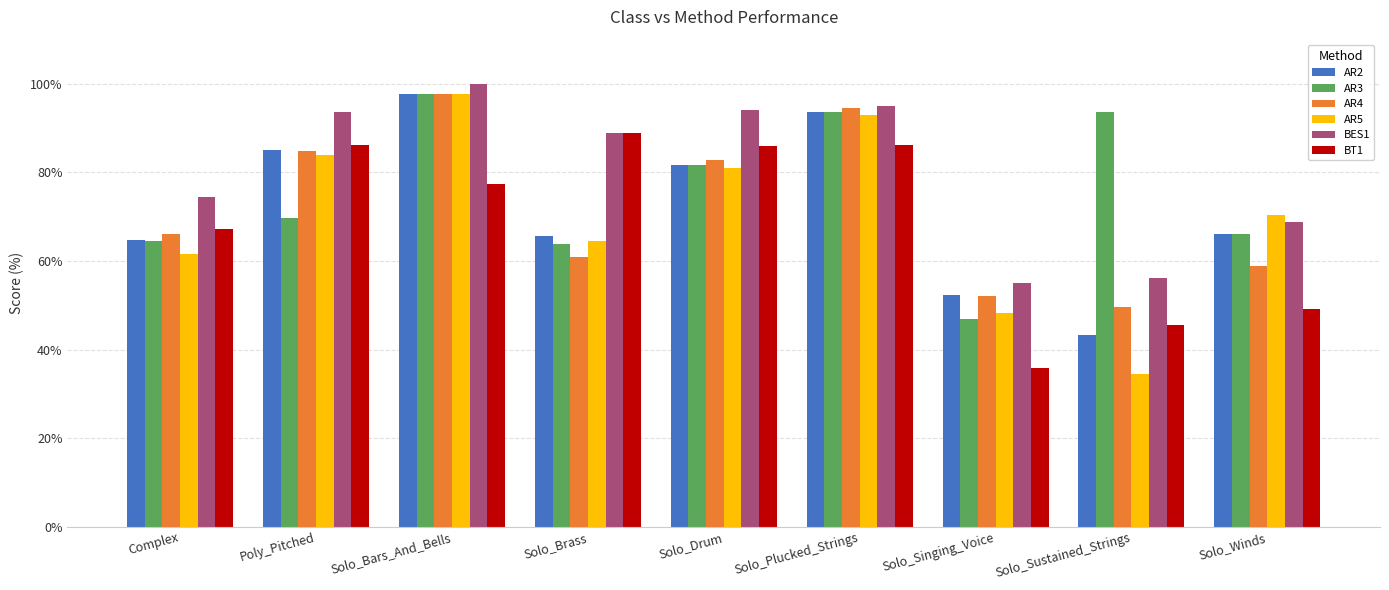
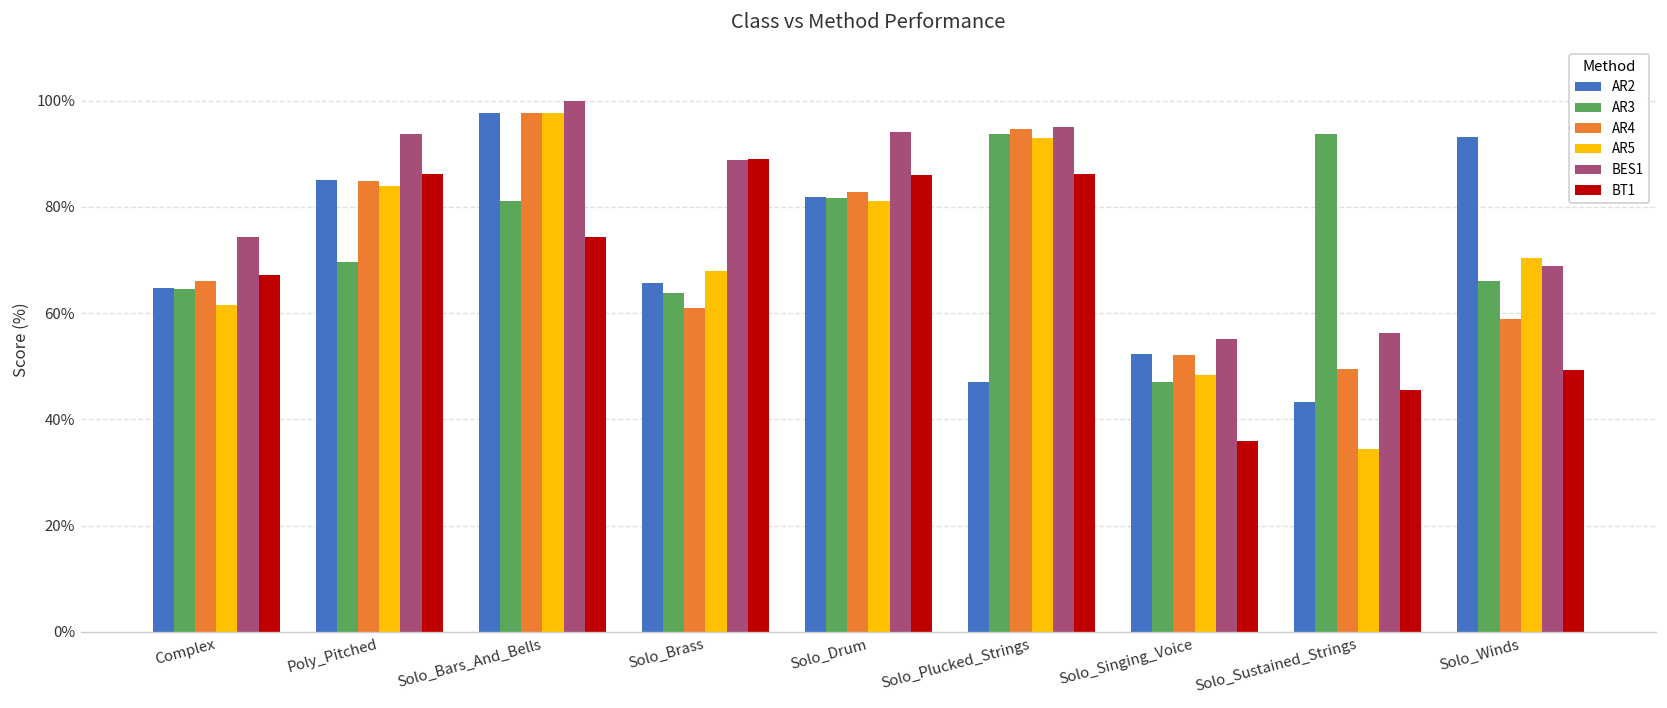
  {
    "AR2": {
      "Complex": "65%",
      "Poly_Pitched": "85%",
      "Solo_Bars_And_Bells": "98%",
      "Solo_Brass": "66%",
      "Solo_Drum": "82%",
-     "Solo_Plucked_Strings": "94%",
+     "Solo_Plucked_Strings": "47%",
      "Solo_Singing_Voice": "52%",
      "Solo_Sustained_Strings": "43%",
-     "Solo_Winds": "66%"
+     "Solo_Winds": "93%"
    },
    "AR3": {
      "Complex": "64%",
      "Poly_Pitched": "70%",
-     "Solo_Bars_And_Bells": "98%",
+     "Solo_Bars_And_Bells": "81%",
      "Solo_Brass": "64%",
      "Solo_Drum": "82%",
      "Solo_Plucked_Strings": "94%",
      "Solo_Singing_Voice": "47%",
      "Solo_Sustained_Strings": "94%",
      "Solo_Winds": "66%"
    },
    "AR4": {
      "Complex": "66%",
      "Poly_Pitched": "85%",
      "Solo_Bars_And_Bells": "98%",
      "Solo_Brass": "61%",
      "Solo_Drum": "83%",
      "Solo_Plucked_Strings": "95%",
      "Solo_Singing_Voice": "52%",
      "Solo_Sustained_Strings": "50%",
      "Solo_Winds": "59%"
    },
    "AR5": {
      "Complex": "62%",
      "Poly_Pitched": "84%",
      "Solo_Bars_And_Bells": "98%",
-     "Solo_Brass": "65%",
+     "Solo_Brass": "68%",
      "Solo_Drum": "81%",
      "Solo_Plucked_Strings": "93%",
      "Solo_Singing_Voice": "48%",
      "Solo_Sustained_Strings": "34%",
      "Solo_Winds": "70%"
    },
    "BES1": {
      "Complex": "74%",
      "Poly_Pitched": "94%",
      "Solo_Bars_And_Bells": "100%",
      "Solo_Brass": "89%",
      "Solo_Drum": "94%",
      "Solo_Plucked_Strings": "95%",
      "Solo_Singing_Voice": "55%",
      "Solo_Sustained_Strings": "56%",
      "Solo_Winds": "69%"
    },
    "BT1": {
      "Complex": "67%",
      "Poly_Pitched": "86%",
-     "Solo_Bars_And_Bells": "77%",
+     "Solo_Bars_And_Bells": "74%",
      "Solo_Brass": "89%",
      "Solo_Drum": "86%",
      "Solo_Plucked_Strings": "86%",
      "Solo_Singing_Voice": "36%",
      "Solo_Sustained_Strings": "46%",
      "Solo_Winds": "49%"
    }
  }
